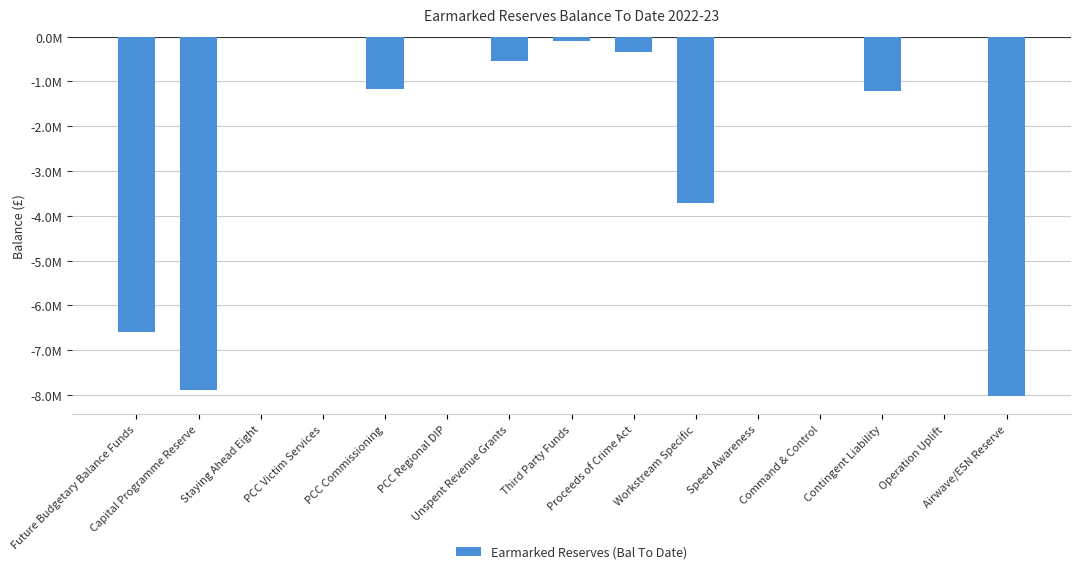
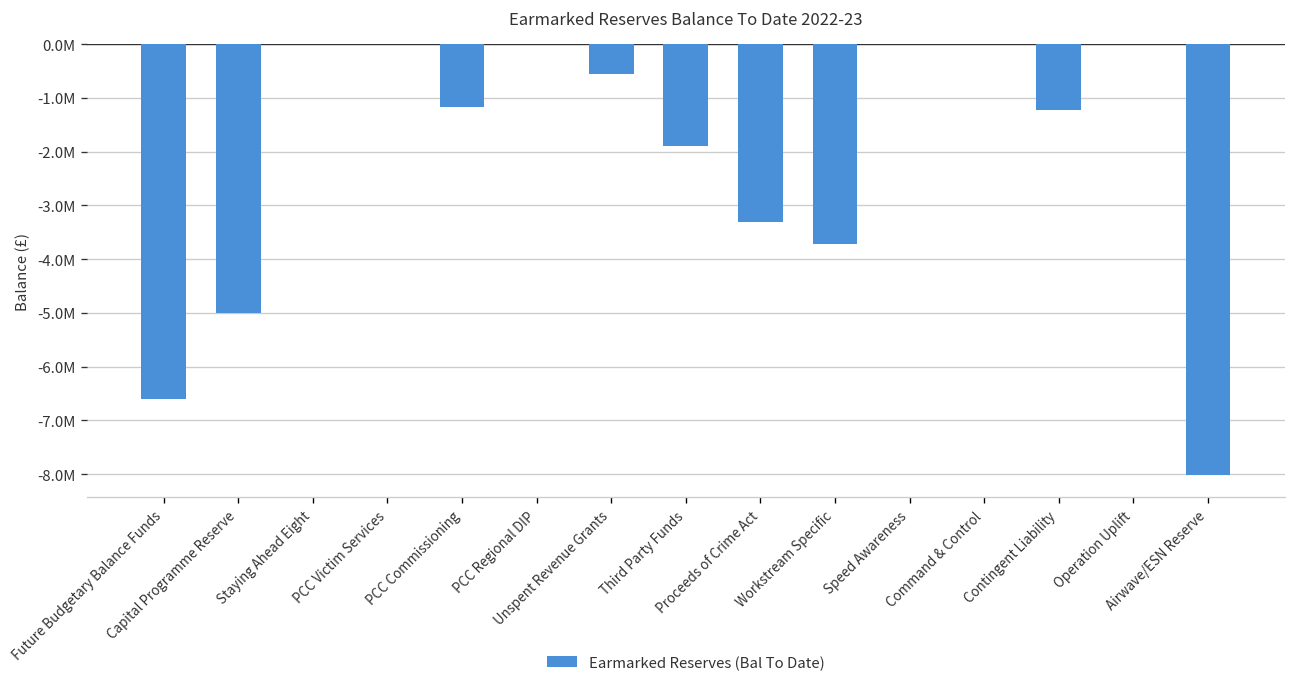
  {
    "Future Budgetary Balance Funds": -6600000,
-   "Capital Programme Reserve": -7900000,
+   "Capital Programme Reserve": -5000000,
    "Staying Ahead Eight": 0,
    "PCC Victim Services": 0,
    "PCC Commissioning": -1200000,
    "PCC Regional DIP": 0,
    "Unspent Revenue Grants": -600000,
-   "Third Party Funds": -100000,
-   "Proceeds of Crime Act": -300000,
+   "Third Party Funds": -1900000,
+   "Proceeds of Crime Act": -3300000,
    "Workstream Specific": -3700000,
    "Speed Awareness": 0,
    "Command & Control": 0,
    "Contingent Liability": -1200000,
    "Operation Uplift": 0,
    "Airwave/ESN Reserve": -8000000
  }
